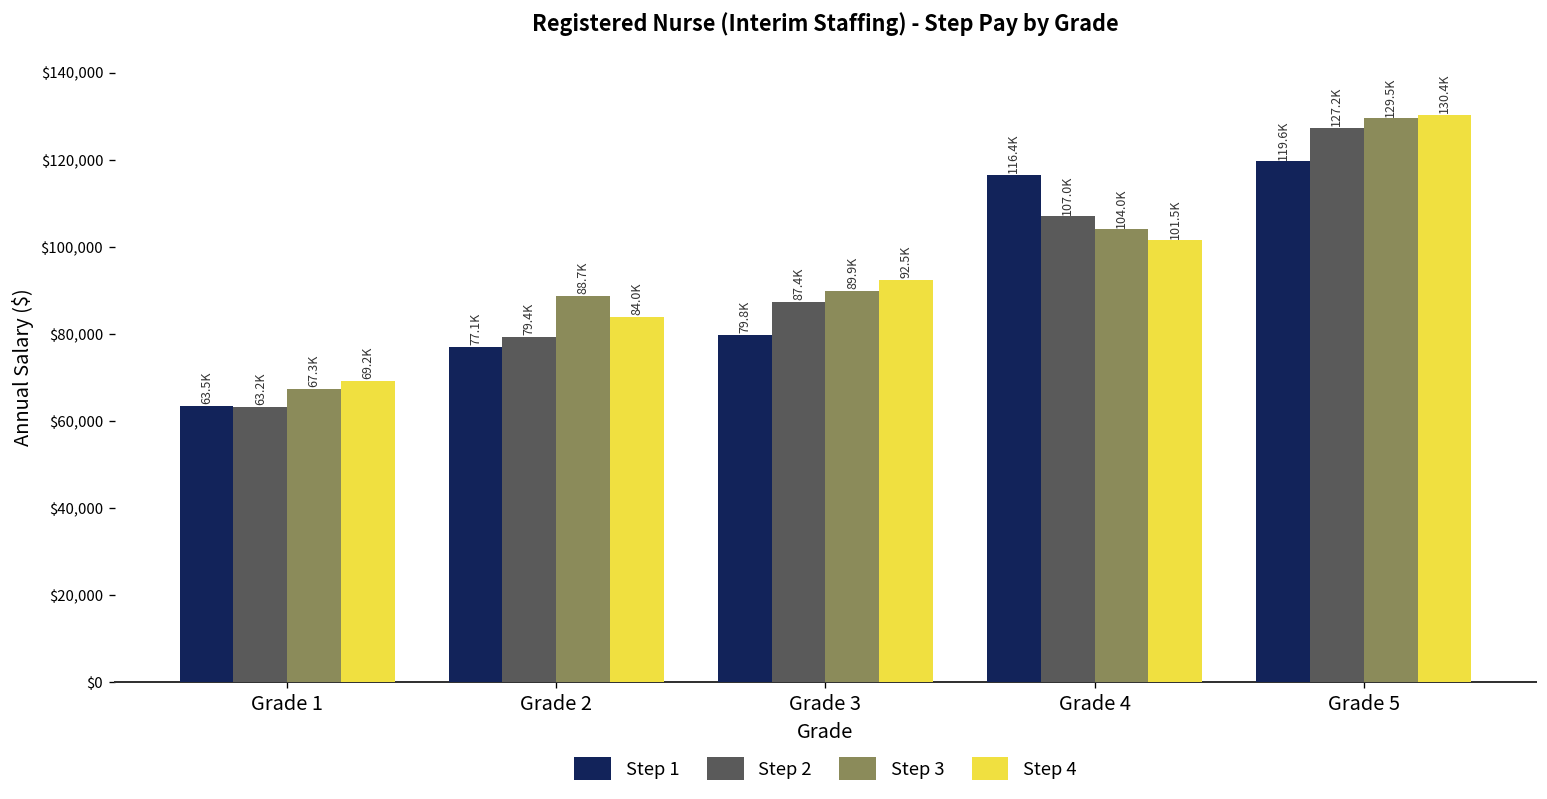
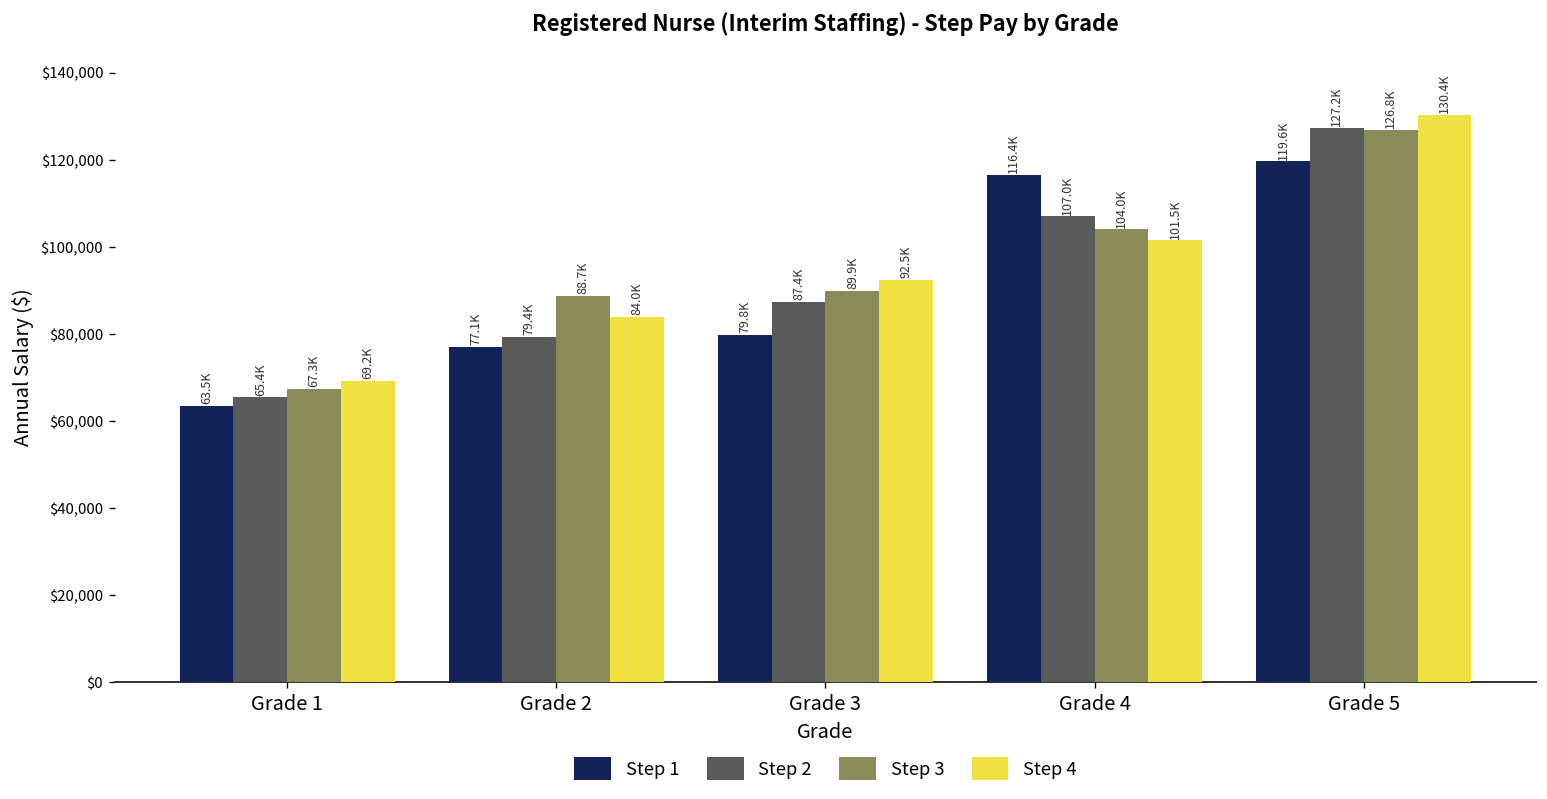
  {
    "Step 1": {
      "Grade 1": "63.5K",
      "Grade 2": "77.1K",
      "Grade 3": "79.8K",
      "Grade 4": "116.4K",
      "Grade 5": "119.6K"
    },
    "Step 2": {
-     "Grade 1": "63.2K",
+     "Grade 1": "65.4K",
      "Grade 2": "79.4K",
      "Grade 3": "87.4K",
      "Grade 4": "107.0K",
      "Grade 5": "127.2K"
    },
    "Step 3": {
      "Grade 1": "67.3K",
      "Grade 2": "88.7K",
      "Grade 3": "89.9K",
      "Grade 4": "104.0K",
-     "Grade 5": "129.5K"
+     "Grade 5": "126.8K"
    },
    "Step 4": {
      "Grade 1": "69.2K",
      "Grade 2": "84.0K",
      "Grade 3": "92.5K",
      "Grade 4": "101.5K",
      "Grade 5": "130.4K"
    }
  }
